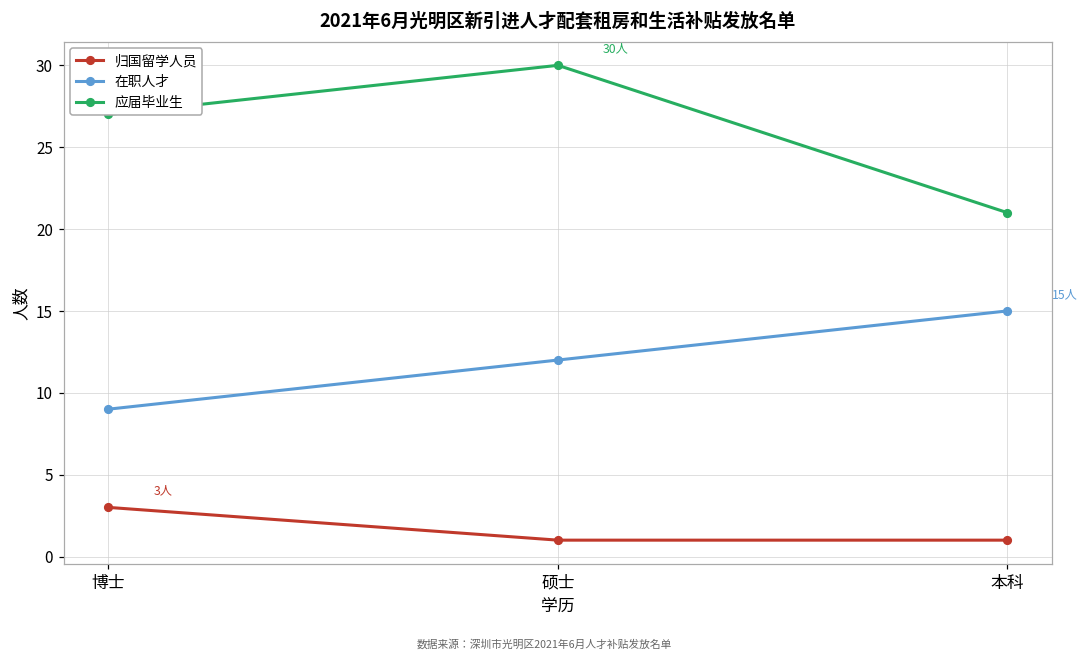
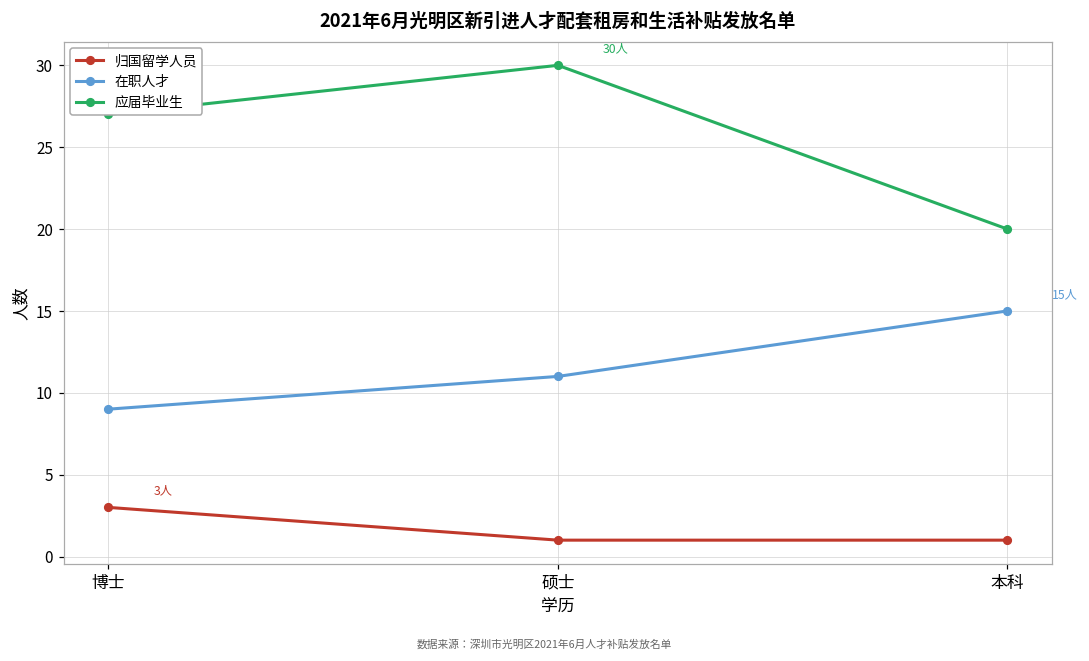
  {
    "归国留学人员": {
      "博士": 3,
      "硕士": 1,
      "本科": 1
    },
    "在职人才": {
      "博士": 9,
-     "硕士": 12,
+     "硕士": 11,
      "本科": 15
    },
    "应届毕业生": {
      "硕士": 30,
-     "本科": 21
+     "本科": 20
    }
  }
